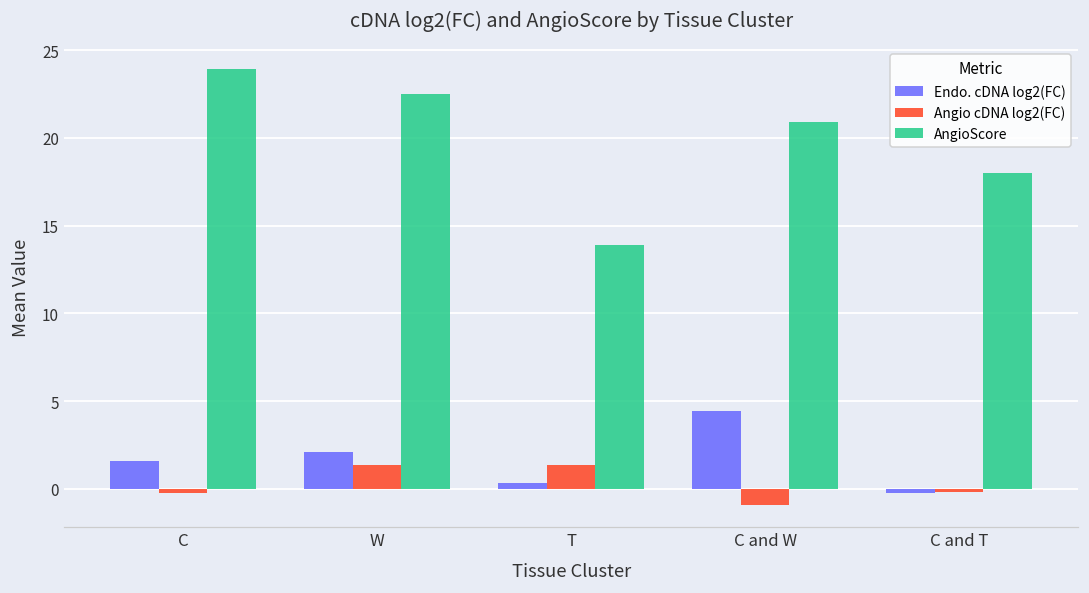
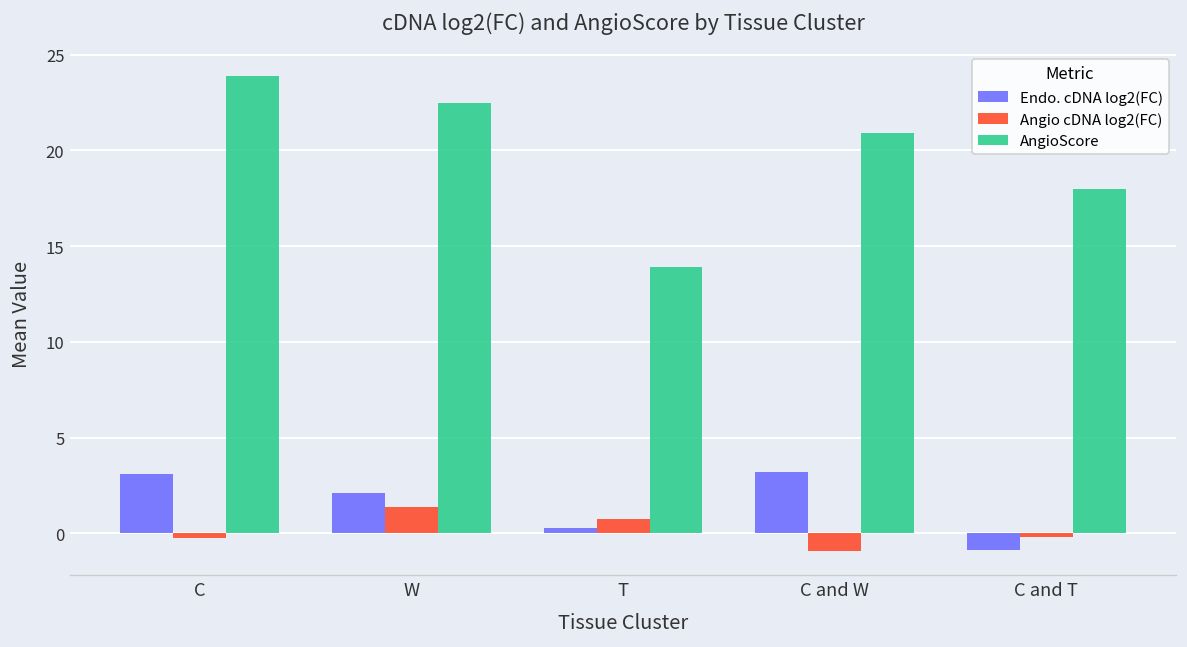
  {
    "Endo. cDNA log2(FC)": {
-     "C": 1.6,
+     "C": 3.1,
      "W": 2.1,
      "T": 0.3,
-     "C and W": 4.4,
-     "C and T": -0.3
+     "C and W": 3.2,
+     "C and T": -0.9
    },
    "Angio cDNA log2(FC)": {
      "C": -0.3,
      "W": 1.4,
-     "T": 1.4,
+     "T": 0.8,
      "C and W": -0.9,
      "C and T": -0.2
    },
    "AngioScore": {
      "C": 23.9,
      "W": 22.5,
      "T": 13.9,
      "C and W": 20.9,
      "C and T": 18.0
    }
  }
